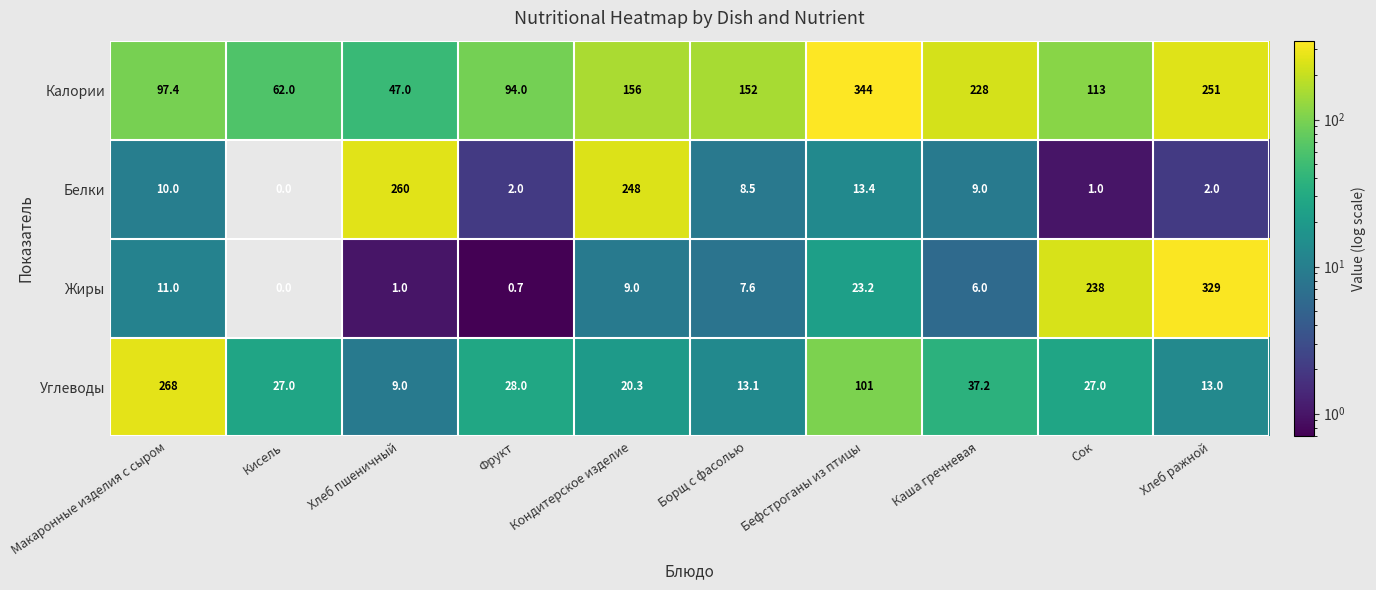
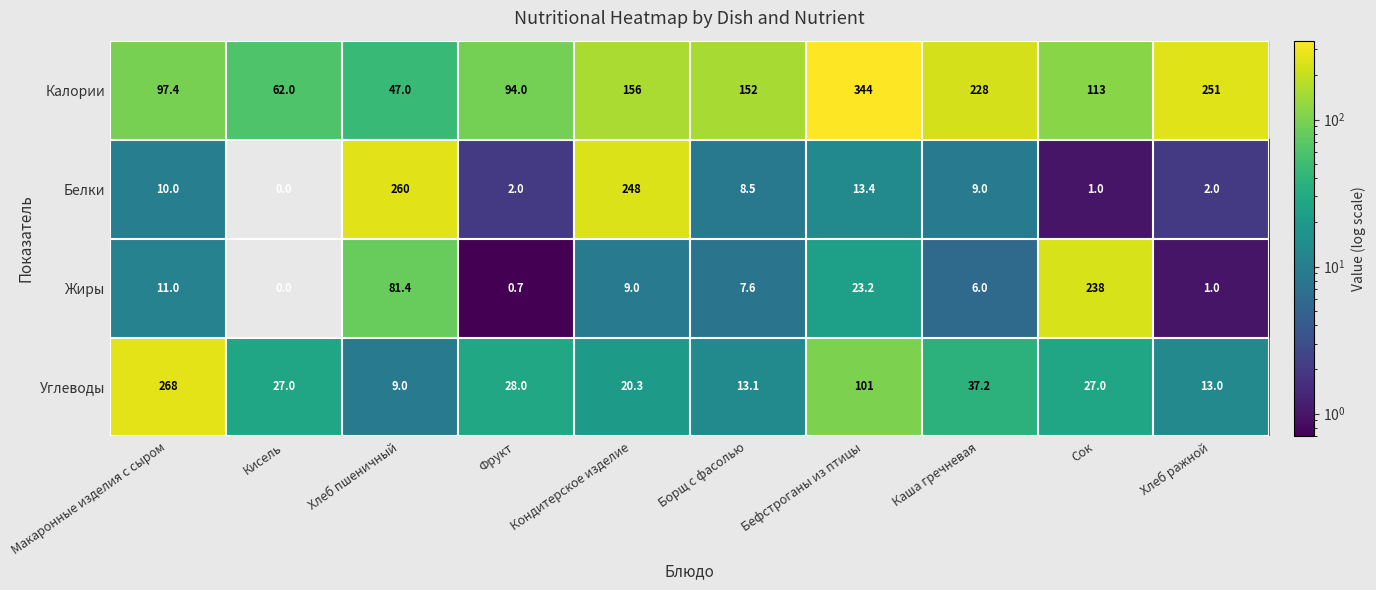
  {
    "Калории": {
      "Макаронные изделия с сыром": 97.4,
      "Кисель": 62.0,
      "Хлеб пшеничный": 47.0,
      "Фрукт": 94.0,
      "Кондитерское изделие": 156,
      "Борщ с фасолью": 152,
      "Бефстроганы из птицы": 344,
      "Каша гречневая": 228,
      "Сок": 113,
      "Хлеб ражной": 251
    },
    "Белки": {
      "Макаронные изделия с сыром": 10.0,
      "Хлеб пшеничный": 260,
      "Фрукт": 2.0,
      "Кондитерское изделие": 248,
      "Борщ с фасолью": 8.5,
      "Бефстроганы из птицы": 13.4,
      "Каша гречневая": 9.0,
      "Сок": 1.0,
      "Хлеб ражной": 2.0
    },
    "Жиры": {
      "Макаронные изделия с сыром": 11.0,
-     "Хлеб пшеничный": 1.0,
+     "Хлеб пшеничный": 81.4,
      "Фрукт": 0.7,
      "Кондитерское изделие": 9.0,
      "Борщ с фасолью": 7.6,
      "Бефстроганы из птицы": 23.2,
      "Каша гречневая": 6.0,
      "Сок": 238,
-     "Хлеб ражной": 329
+     "Хлеб ражной": 1.0
    },
    "Углеводы": {
      "Макаронные изделия с сыром": 268,
      "Кисель": 27.0,
      "Хлеб пшеничный": 9.0,
      "Фрукт": 28.0,
      "Кондитерское изделие": 20.3,
      "Борщ с фасолью": 13.1,
      "Бефстроганы из птицы": 101,
      "Каша гречневая": 37.2,
      "Сок": 27.0,
      "Хлеб ражной": 13.0
    }
  }
